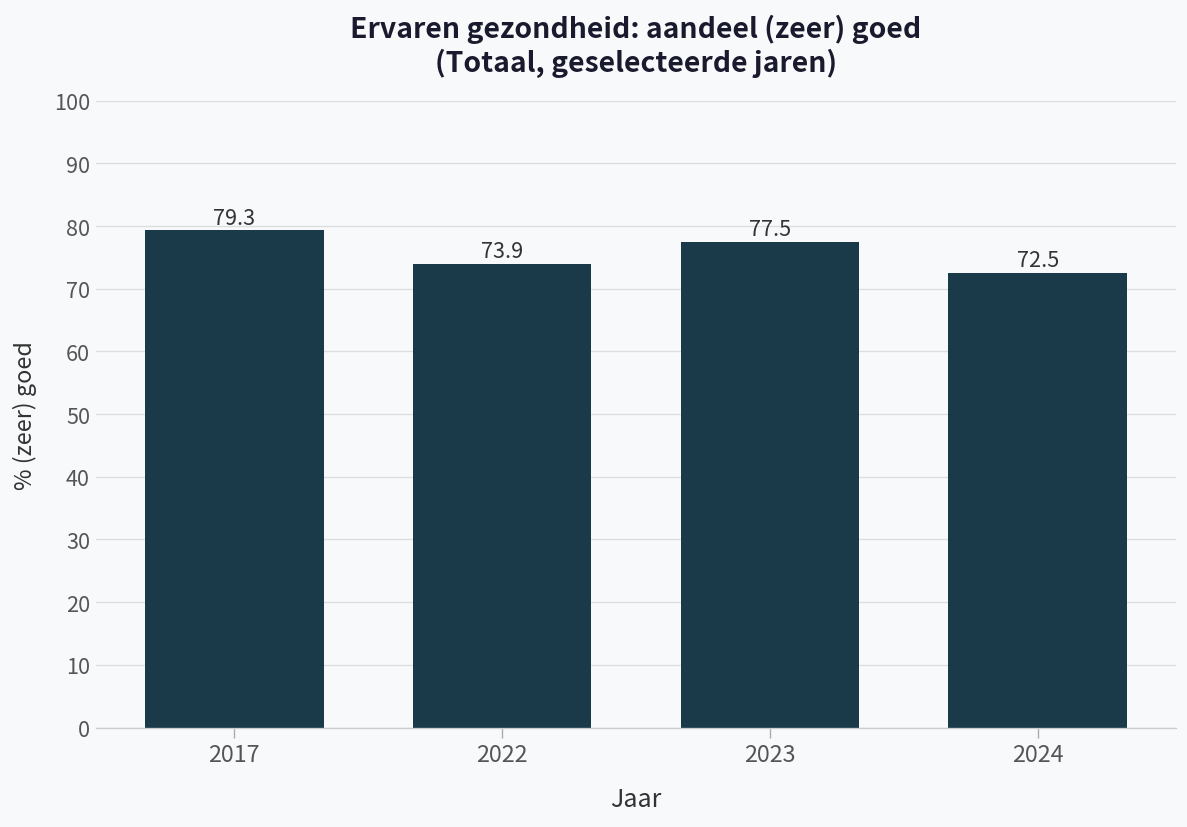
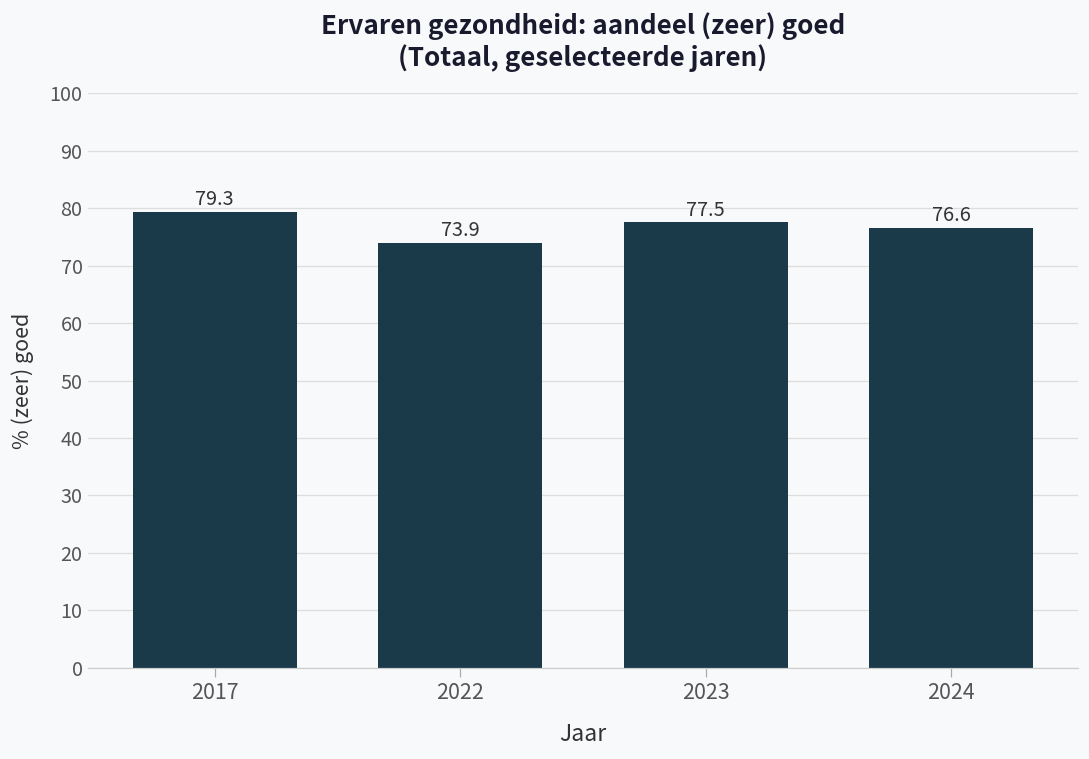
  {
    "2017": 79.3,
    "2022": 73.9,
    "2023": 77.5,
-   "2024": 72.5
+   "2024": 76.6
  }
